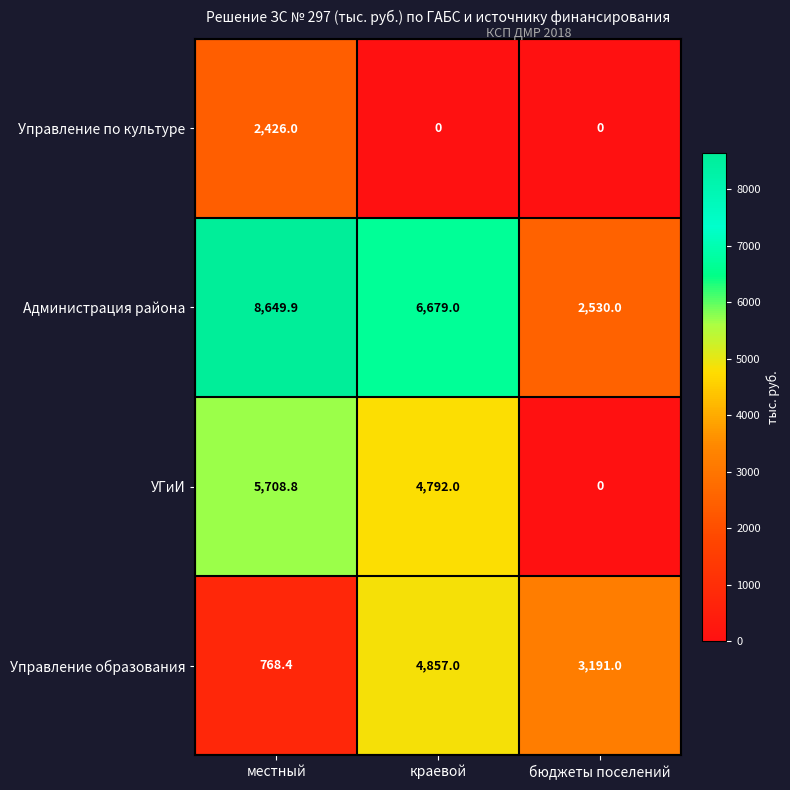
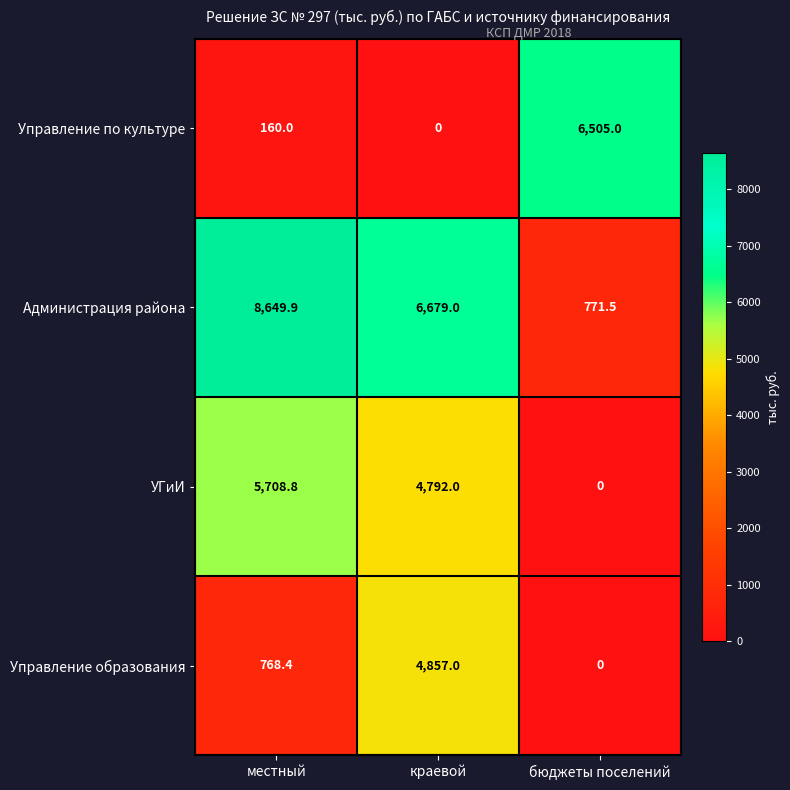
  {
    "Управление по культуре": {
-     "местный": "2,426.0",
+     "местный": "160.0",
      "краевой": "0",
-     "бюджеты поселений": "0"
+     "бюджеты поселений": "6,505.0"
    },
    "Администрация района": {
      "местный": "8,649.9",
      "краевой": "6,679.0",
-     "бюджеты поселений": "2,530.0"
+     "бюджеты поселений": "771.5"
    },
    "УГиИ": {
      "местный": "5,708.8",
      "краевой": "4,792.0",
      "бюджеты поселений": "0"
    },
    "Управление образования": {
      "местный": "768.4",
      "краевой": "4,857.0",
-     "бюджеты поселений": "3,191.0"
+     "бюджеты поселений": "0"
    }
  }
